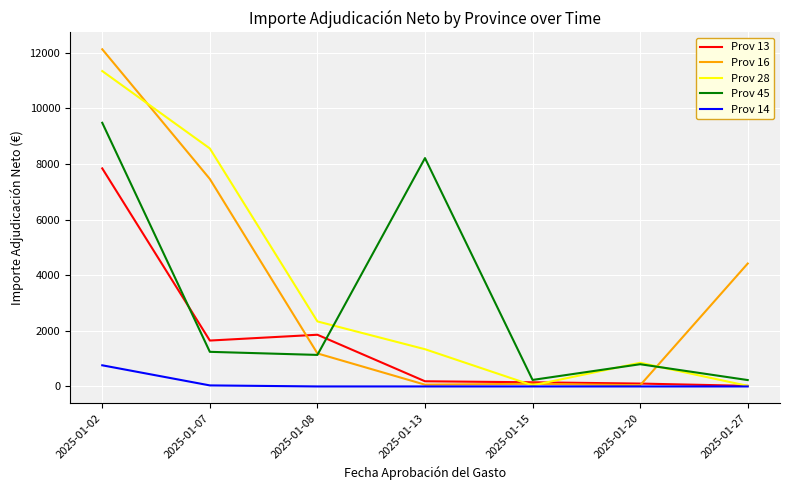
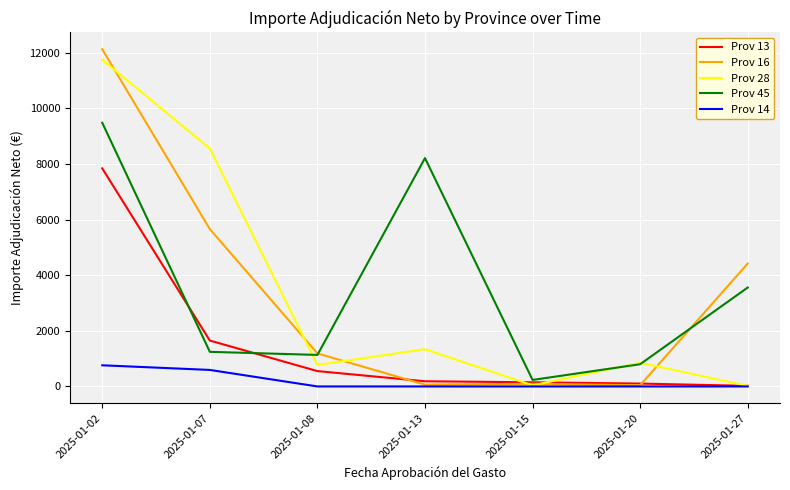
  {
    "Prov 13": {
      "2025-01-02": 7800,
      "2025-01-07": 1700,
-     "2025-01-08": 1900,
+     "2025-01-08": 600,
      "2025-01-13": 200
    },
    "Prov 16": {
      "2025-01-02": 12100,
-     "2025-01-07": 7500,
+     "2025-01-07": 5700,
      "2025-01-27": 4400
    },
    "Prov 28": {
-     "2025-01-02": 11300,
+     "2025-01-02": 11700,
      "2025-01-07": 8600,
-     "2025-01-08": 2300,
+     "2025-01-08": 800,
      "2025-01-13": 1300
    },
    "Prov 45": {
      "2025-01-02": 9500,
      "2025-01-07": 1200,
      "2025-01-13": 8200,
-     "2025-01-27": 200
+     "2025-01-27": 3600
    },
    "Prov 14": {
      "2025-01-02": 800,
-     "2025-01-07": 0,
+     "2025-01-07": 600,
      "2025-01-08": 0
    }
  }
